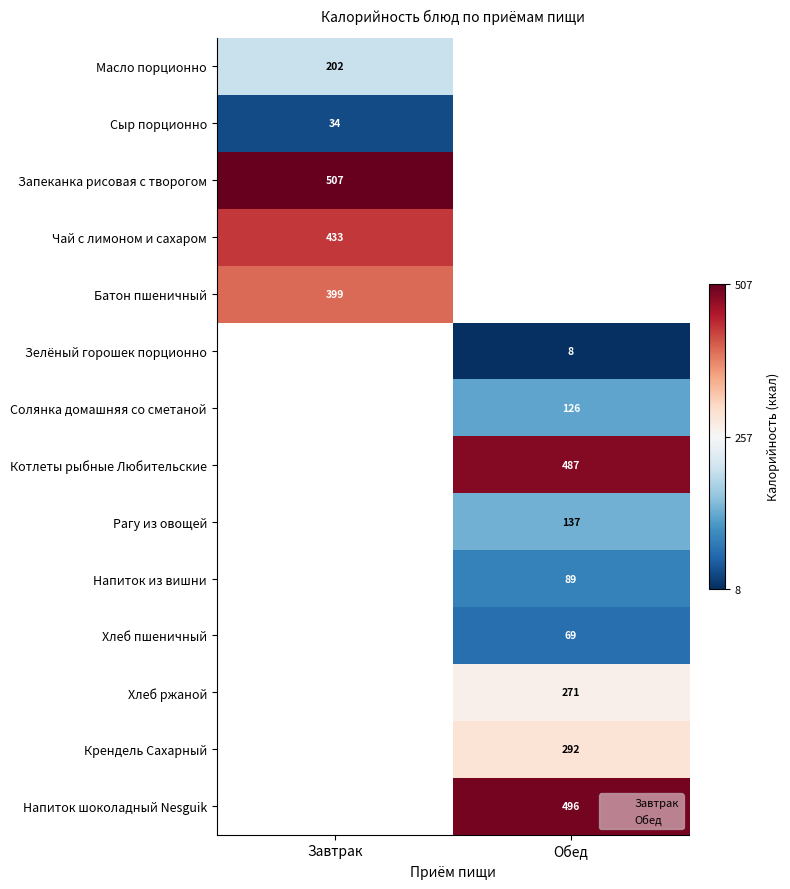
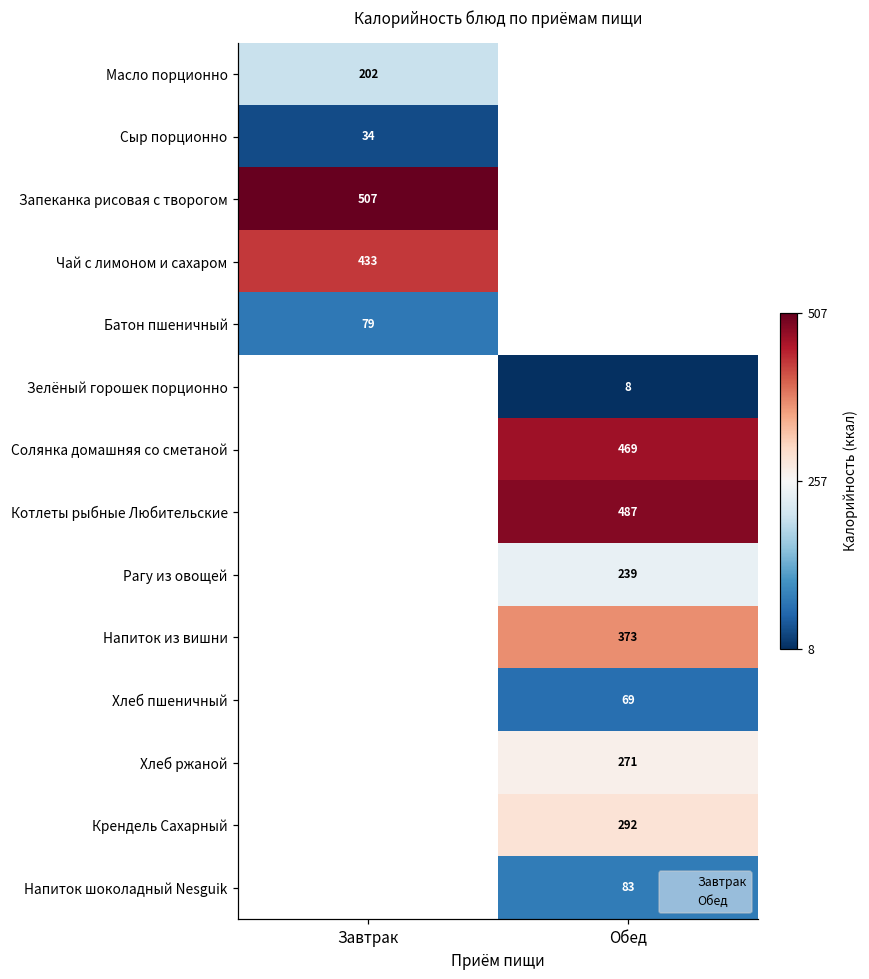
  {
    "Масло порционно": {
      "Завтрак": 202
    },
    "Сыр порционно": {
      "Завтрак": 34
    },
    "Запеканка рисовая с творогом": {
      "Завтрак": 507
    },
    "Чай с лимоном и сахаром": {
      "Завтрак": 433
    },
    "Батон пшеничный": {
-     "Завтрак": 399
+     "Завтрак": 79
    },
    "Зелёный горошек порционно": {
      "Обед": 8
    },
    "Солянка домашняя со сметаной": {
-     "Обед": 126
+     "Обед": 469
    },
    "Котлеты рыбные Любительские": {
      "Обед": 487
    },
    "Рагу из овощей": {
-     "Обед": 137
+     "Обед": 239
    },
    "Напиток из вишни": {
-     "Обед": 89
+     "Обед": 373
    },
    "Хлеб пшеничный": {
      "Обед": 69
    },
    "Хлеб ржаной": {
      "Обед": 271
    },
    "Крендель Сахарный": {
      "Обед": 292
    },
    "Напиток шоколадный Nesguik": {
-     "Обед": 496
+     "Обед": 83
    }
  }
